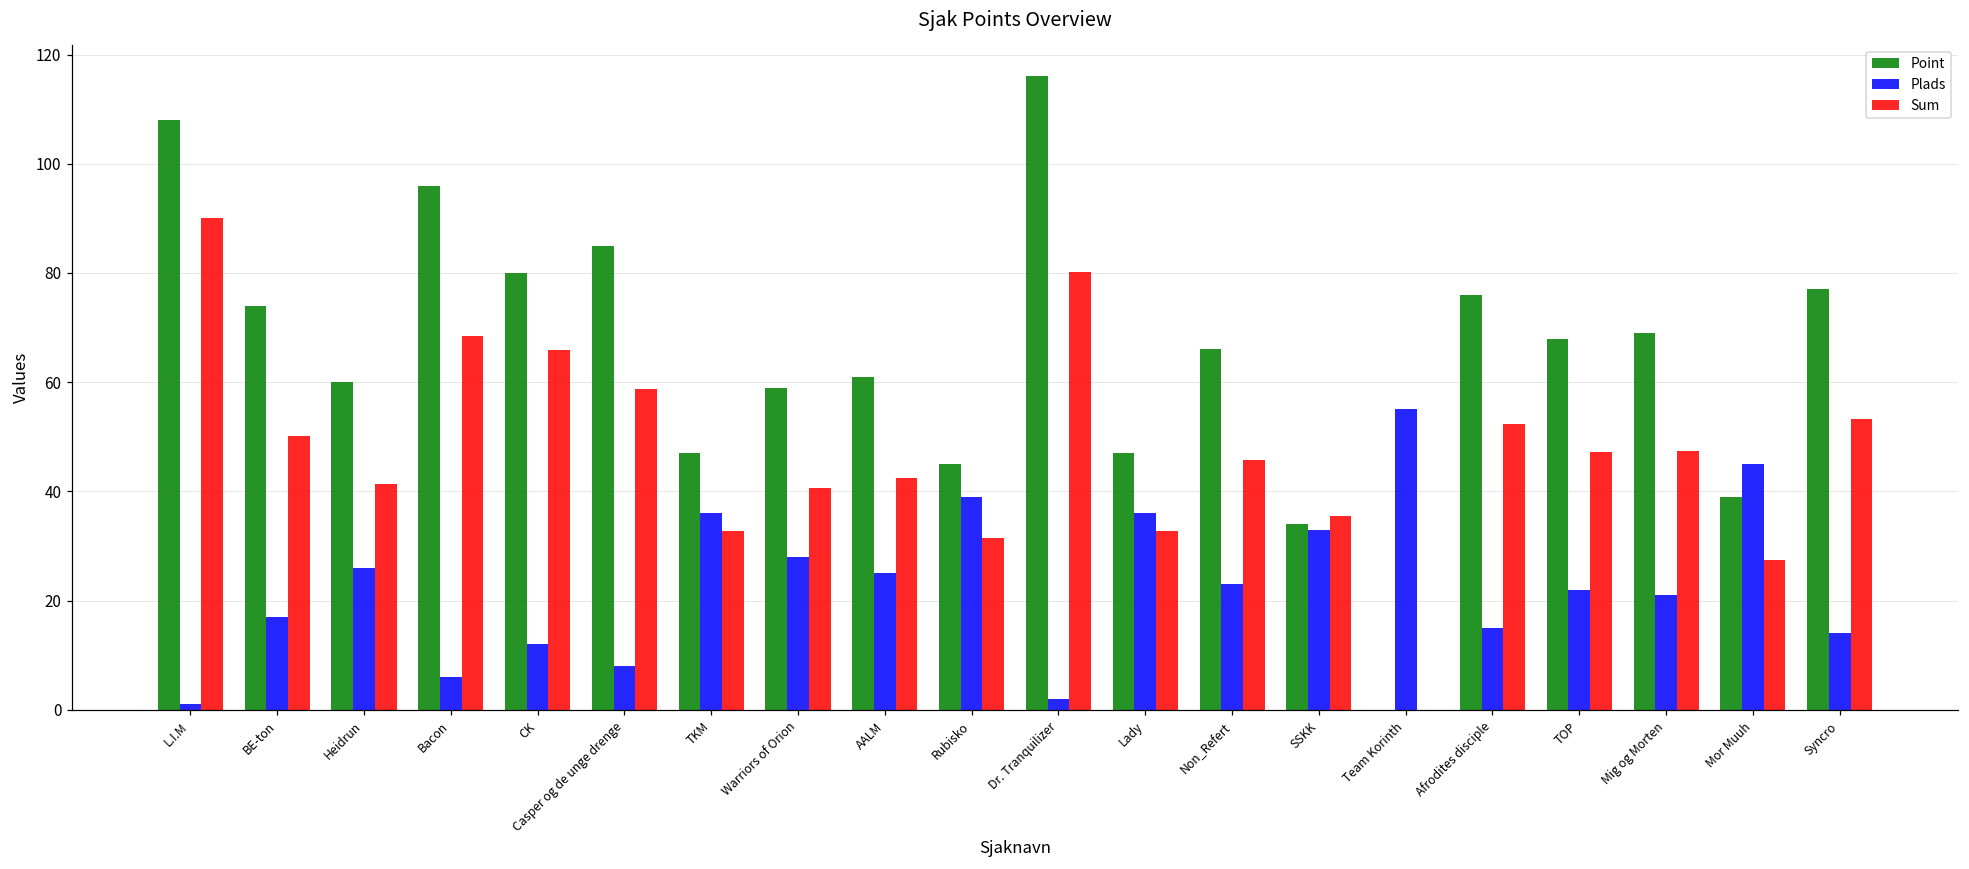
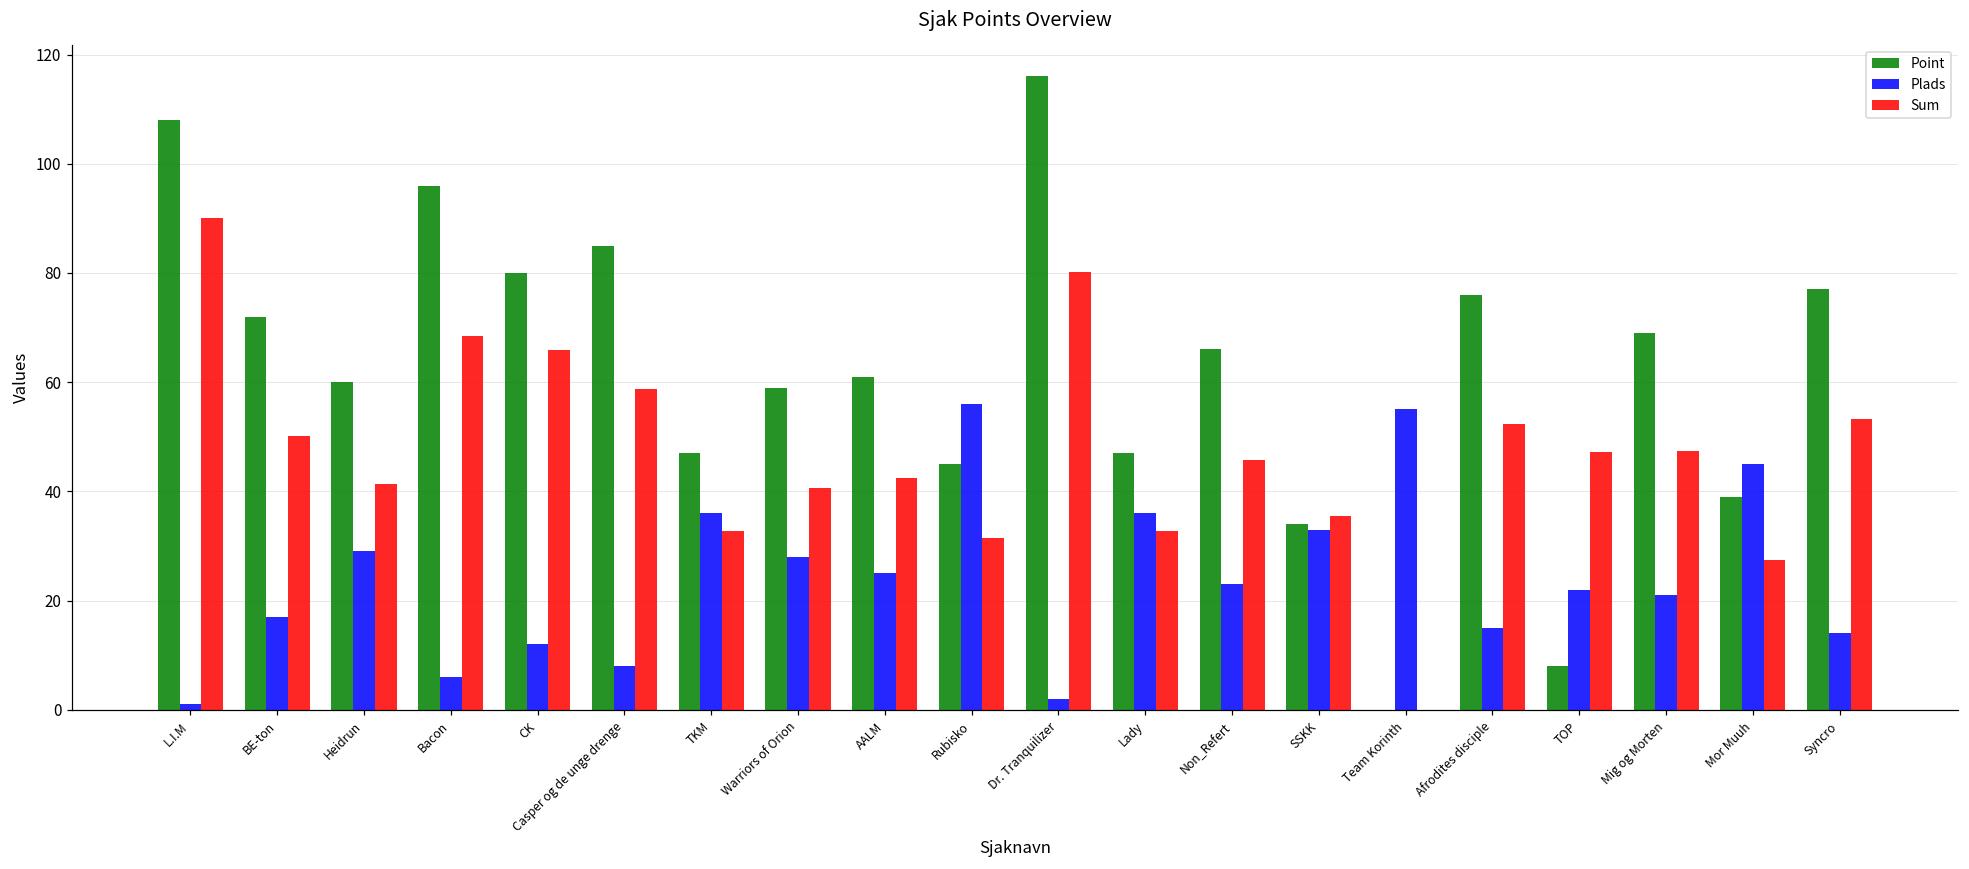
  {
    "Point": {
      "L.I.M": 108,
-     "BE-ton": 74,
+     "BE-ton": 72,
      "Heidrun": 60,
      "Bacon": 96,
      "CK": 80,
      "Casper og de unge drenge": 85,
      "TKM": 47,
      "Warriors of Orion": 59,
      "AALM": 61,
      "Rubisko": 45,
      "Dr. Tranquilizer": 116,
      "Lady": 47,
      "Non_Refert": 66,
      "SSKK": 34,
      "Team Korinth": 0,
      "Afrodites disciple": 76,
-     "TOP": 68,
+     "TOP": 8,
      "Mig og Morten": 69,
      "Mor Muuh": 39,
      "Syncro": 77
    },
    "Plads": {
      "L.I.M": 1,
      "BE-ton": 17,
-     "Heidrun": 26,
+     "Heidrun": 29,
      "Bacon": 6,
      "CK": 12,
      "Casper og de unge drenge": 8,
      "TKM": 36,
      "Warriors of Orion": 28,
      "AALM": 25,
-     "Rubisko": 39,
+     "Rubisko": 56,
      "Dr. Tranquilizer": 2,
      "Lady": 36,
      "Non_Refert": 23,
      "SSKK": 33,
      "Team Korinth": 55,
      "Afrodites disciple": 15,
      "TOP": 22,
      "Mig og Morten": 21,
      "Mor Muuh": 45,
      "Syncro": 14
    },
    "Sum": {
      "L.I.M": 90,
      "BE-ton": 50,
      "Heidrun": 41,
      "Bacon": 68,
      "CK": 66,
      "Casper og de unge drenge": 59,
      "TKM": 33,
      "Warriors of Orion": 41,
      "AALM": 43,
      "Rubisko": 31,
      "Dr. Tranquilizer": 80,
      "Lady": 33,
      "Non_Refert": 46,
      "SSKK": 36,
      "Team Korinth": 0,
      "Afrodites disciple": 52,
      "TOP": 47,
      "Mig og Morten": 47,
      "Mor Muuh": 27,
      "Syncro": 53
    }
  }
